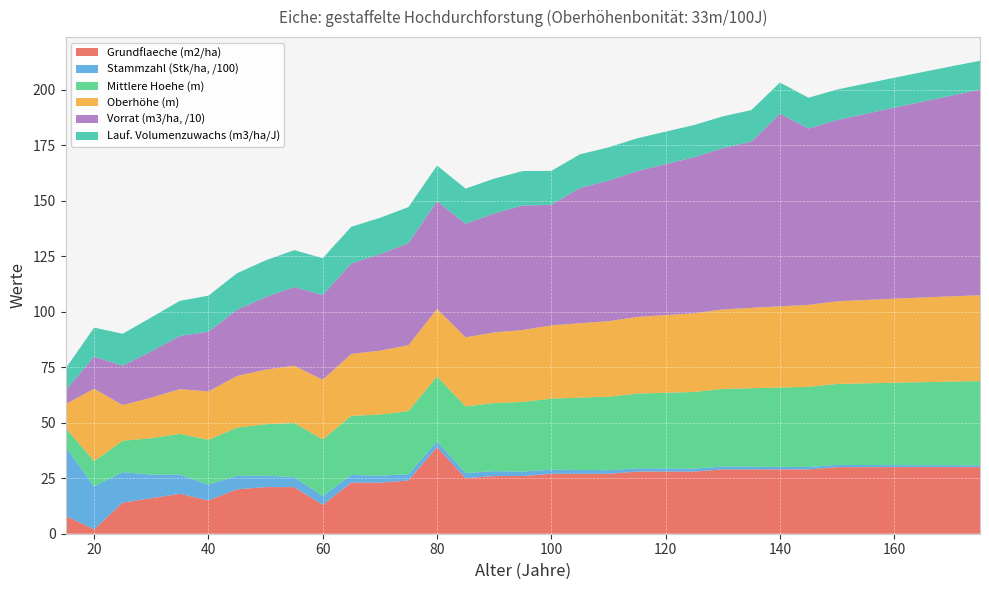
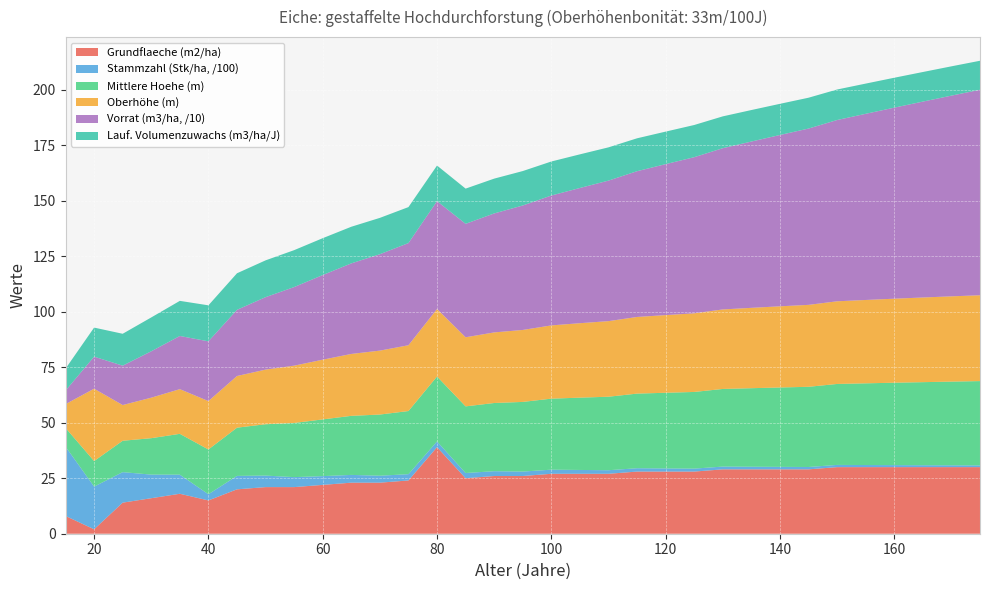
  {
    "Grundflaeche (m2/ha)": {
      "20": 2,
      "40": 15,
-     "60": 13,
+     "60": 22,
      "80": 39,
      "100": 27,
      "120": 28
    },
    "Stammzahl (Stk/ha, /100)": {
      "20": 19,
-     "40": 7,
+     "40": 3,
      "60": 4,
      "80": 3,
      "100": 2,
      "120": 1
    },
    "Oberhöhe (m)": {
      "20": 33,
      "40": 22,
      "60": 27,
      "80": 30,
      "100": 33,
      "120": 35,
      "140": 37,
      "160": 38
    },
    "Vorrat (m3/ha, /10)": {
      "20": 14,
      "40": 27,
      "60": 38,
      "80": 49,
-     "100": 54,
+     "100": 59,
      "120": 68,
-     "140": 87,
+     "140": 77,
      "160": 86
    }
  }
